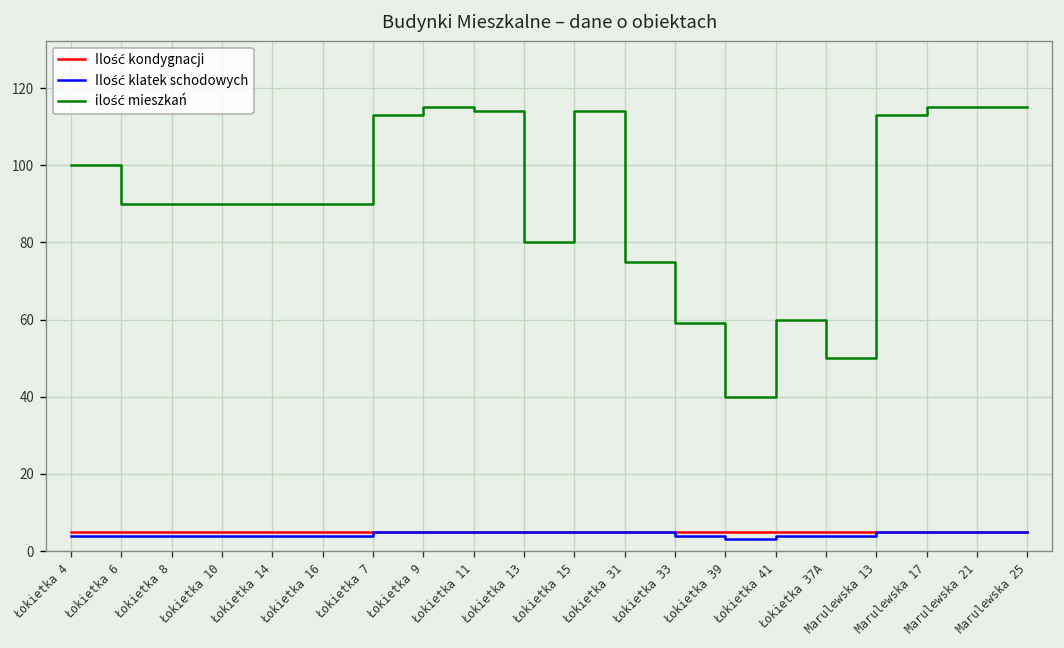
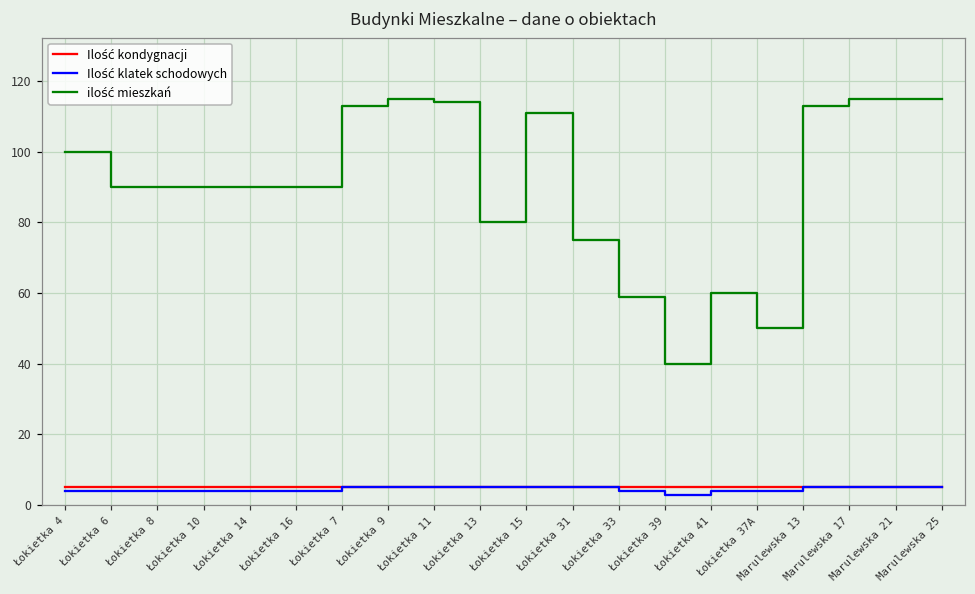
  {
    "Ilość kondygnacji": {
      "Łokietka 4": 5,
      "Łokietka 6": 5,
      "Łokietka 8": 5,
      "Łokietka 10": 5,
      "Łokietka 14": 5,
      "Łokietka 16": 5,
      "Łokietka 33": 5,
      "Łokietka 39": 5,
      "Łokietka 41": 5,
      "Łokietka 37A": 5
    },
    "Ilość klatek schodowych": {
      "Łokietka 4": 4,
      "Łokietka 6": 4,
      "Łokietka 8": 4,
      "Łokietka 10": 4,
      "Łokietka 14": 4,
      "Łokietka 16": 4,
      "Łokietka 33": 4,
      "Łokietka 39": 3,
      "Łokietka 41": 4,
      "Łokietka 37A": 4
    },
    "ilość mieszkań": {
      "Łokietka 4": 100,
      "Łokietka 6": 90,
      "Łokietka 8": 90,
      "Łokietka 10": 90,
      "Łokietka 14": 90,
      "Łokietka 16": 90,
      "Łokietka 7": 113,
      "Łokietka 9": 115,
      "Łokietka 11": 114,
      "Łokietka 13": 80,
-     "Łokietka 15": 114,
+     "Łokietka 15": 111,
      "Łokietka 31": 75,
      "Łokietka 33": 59,
      "Łokietka 39": 40,
      "Łokietka 41": 60,
      "Łokietka 37A": 50,
      "Marulewska 13": 113,
      "Marulewska 17": 115,
      "Marulewska 21": 115,
      "Marulewska 25": 115
    }
  }
